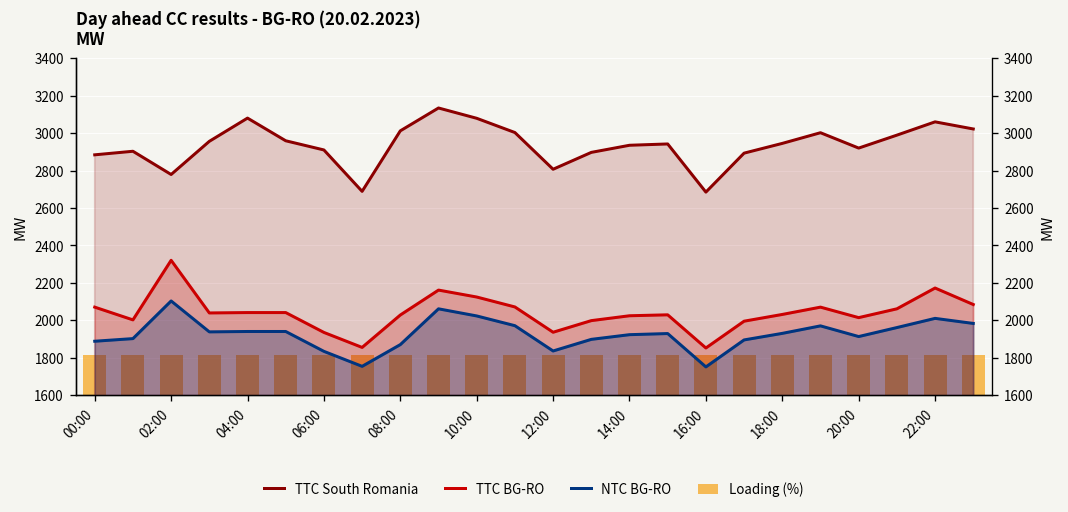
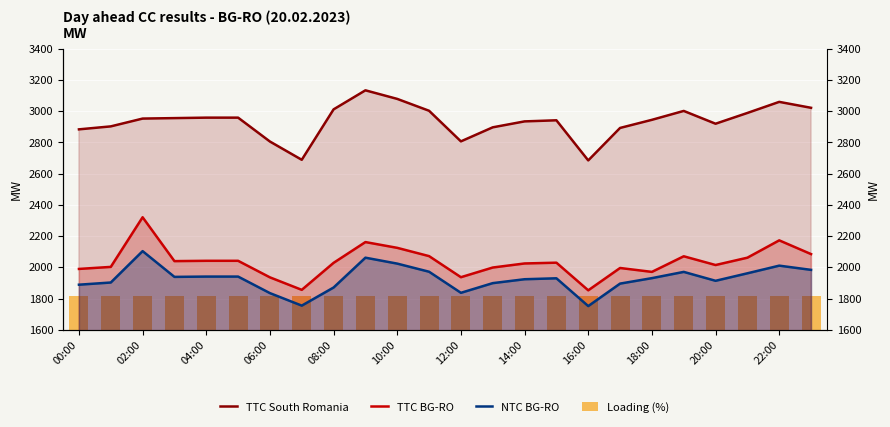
  {
    "TTC South Romania": {
      "00:00": 2880,
-     "02:00": 2780,
-     "04:00": 3080,
-     "06:00": 2910,
+     "02:00": 2950,
+     "04:00": 2960,
+     "06:00": 2810,
      "08:00": 3010,
      "10:00": 3080,
      "12:00": 2810,
      "14:00": 2940,
      "16:00": 2690,
      "18:00": 2950,
      "20:00": 2920,
      "22:00": 3060
    },
    "Loading (%)": {
      "00:00": 1820,
      "02:00": 1820,
      "04:00": 1820,
      "06:00": 1820,
      "08:00": 1820,
      "10:00": 1820,
      "12:00": 1820,
      "14:00": 1820,
      "16:00": 1820,
      "18:00": 1820,
      "20:00": 1820,
      "22:00": 1820
    },
    "TTC BG-RO": {
-     "00:00": 2070,
+     "00:00": 1990,
      "02:00": 2320,
      "04:00": 2040,
      "06:00": 1940,
      "08:00": 2030,
      "10:00": 2130,
      "12:00": 1940,
      "14:00": 2030,
      "16:00": 1850,
-     "18:00": 2030,
+     "18:00": 1970,
      "20:00": 2020,
      "22:00": 2170
    },
    "NTC BG-RO": {
      "00:00": 1890,
      "02:00": 2100,
      "04:00": 1940,
      "06:00": 1840,
      "08:00": 1870,
      "10:00": 2020,
      "12:00": 1840,
      "14:00": 1920,
      "16:00": 1750,
      "18:00": 1930,
      "20:00": 1910,
      "22:00": 2010
    }
  }
